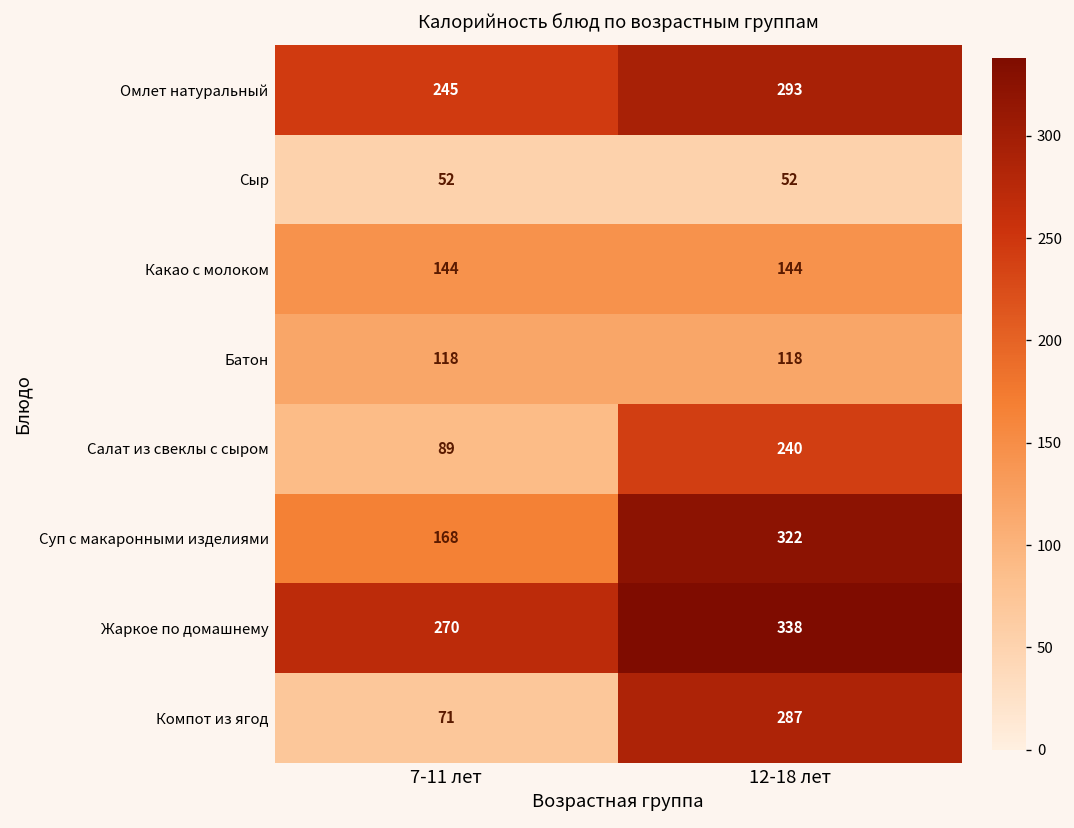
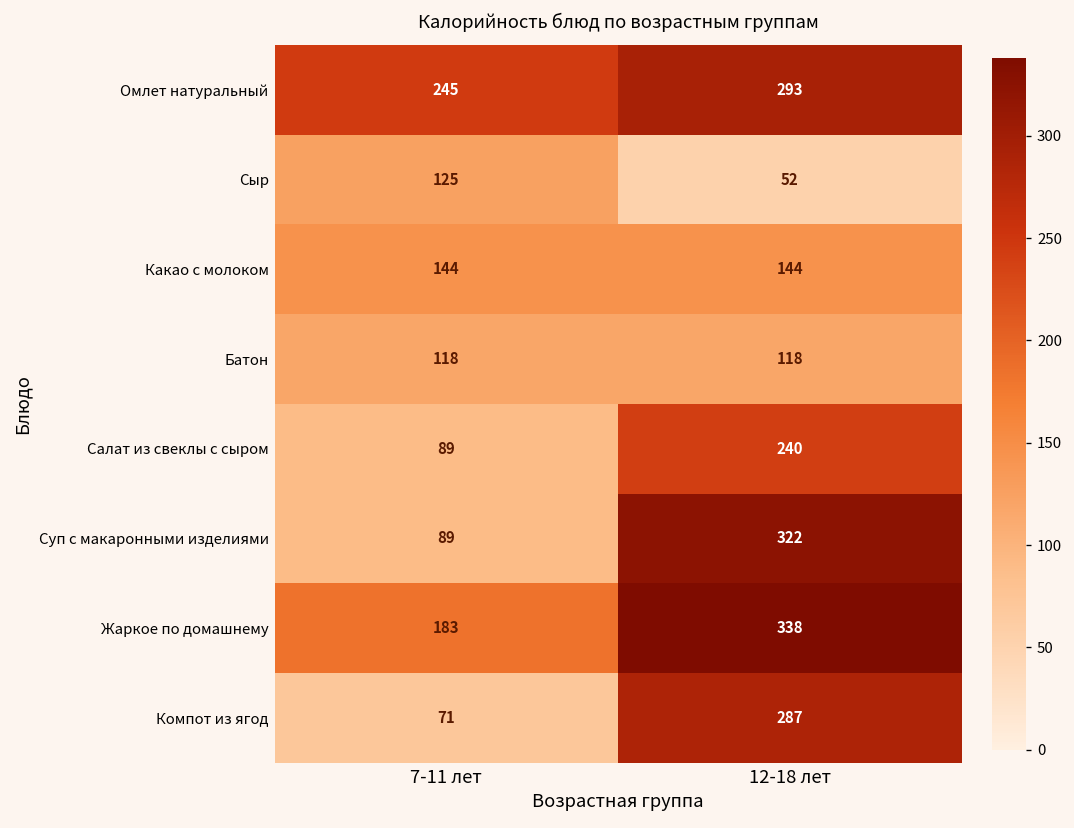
  {
    "Омлет натуральный": {
      "7-11 лет": 245,
      "12-18 лет": 293
    },
    "Сыр": {
-     "7-11 лет": 52,
+     "7-11 лет": 125,
      "12-18 лет": 52
    },
    "Какао с молоком": {
      "7-11 лет": 144,
      "12-18 лет": 144
    },
    "Батон": {
      "7-11 лет": 118,
      "12-18 лет": 118
    },
    "Салат из свеклы с сыром": {
      "7-11 лет": 89,
      "12-18 лет": 240
    },
    "Суп с макаронными изделиями": {
-     "7-11 лет": 168,
+     "7-11 лет": 89,
      "12-18 лет": 322
    },
    "Жаркое по домашнему": {
-     "7-11 лет": 270,
+     "7-11 лет": 183,
      "12-18 лет": 338
    },
    "Компот из ягод": {
      "7-11 лет": 71,
      "12-18 лет": 287
    }
  }
